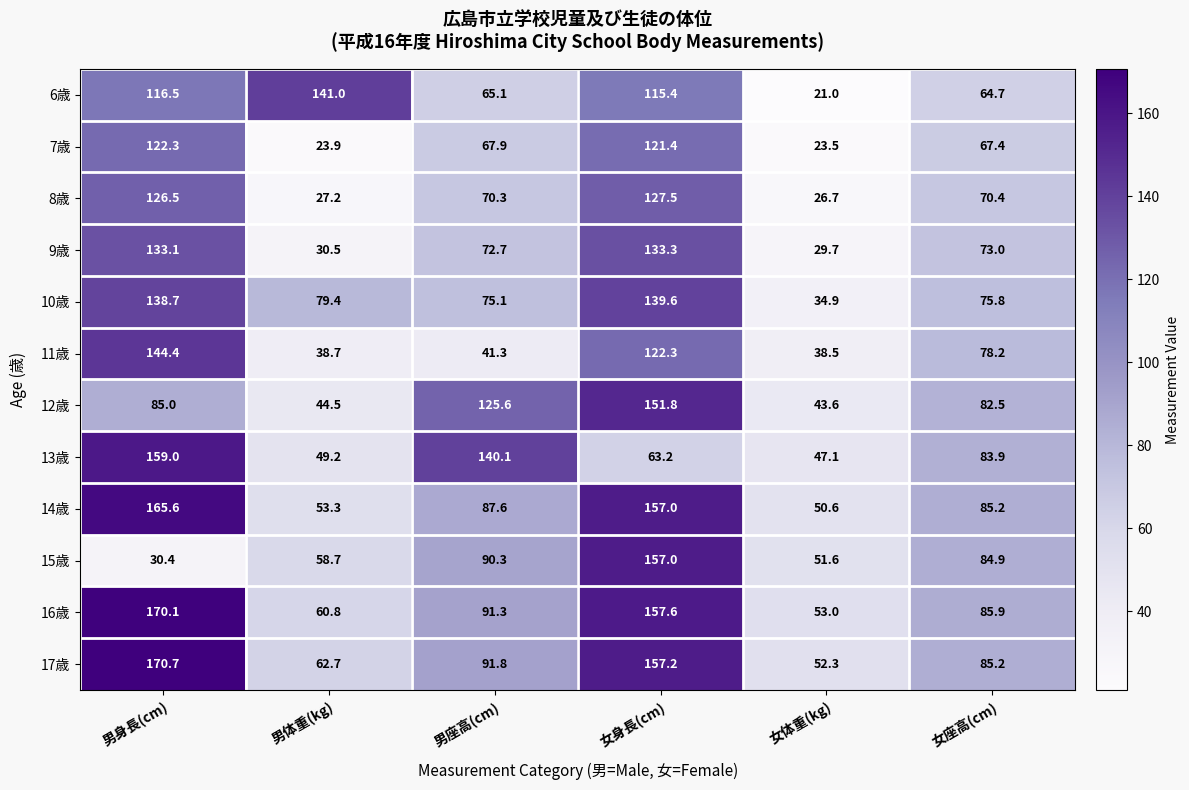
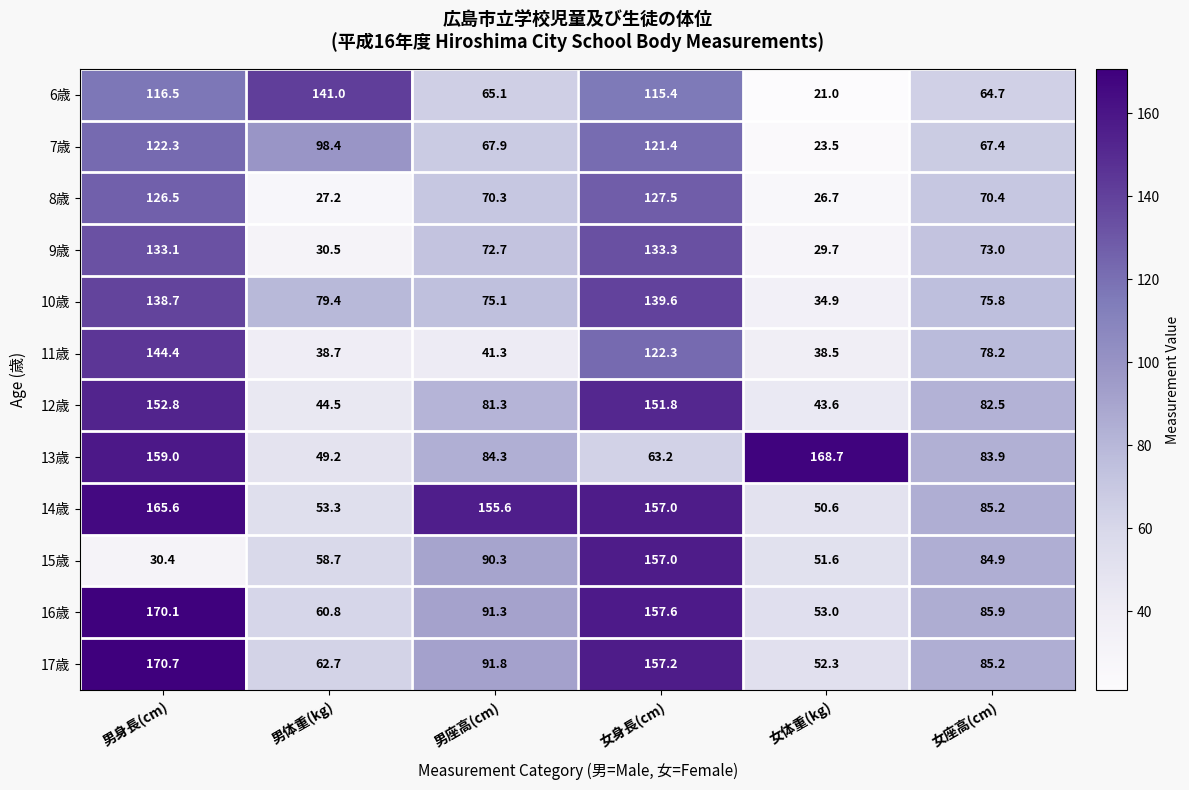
  {
    "6歳": {
      "男身長(cm)": 116.5,
      "男体重(kg)": 141.0,
      "男座高(cm)": 65.1,
      "女身長(cm)": 115.4,
      "女体重(kg)": 21.0,
      "女座高(cm)": 64.7
    },
    "7歳": {
      "男身長(cm)": 122.3,
-     "男体重(kg)": 23.9,
+     "男体重(kg)": 98.4,
      "男座高(cm)": 67.9,
      "女身長(cm)": 121.4,
      "女体重(kg)": 23.5,
      "女座高(cm)": 67.4
    },
    "8歳": {
      "男身長(cm)": 126.5,
      "男体重(kg)": 27.2,
      "男座高(cm)": 70.3,
      "女身長(cm)": 127.5,
      "女体重(kg)": 26.7,
      "女座高(cm)": 70.4
    },
    "9歳": {
      "男身長(cm)": 133.1,
      "男体重(kg)": 30.5,
      "男座高(cm)": 72.7,
      "女身長(cm)": 133.3,
      "女体重(kg)": 29.7,
      "女座高(cm)": 73.0
    },
    "10歳": {
      "男身長(cm)": 138.7,
      "男体重(kg)": 79.4,
      "男座高(cm)": 75.1,
      "女身長(cm)": 139.6,
      "女体重(kg)": 34.9,
      "女座高(cm)": 75.8
    },
    "11歳": {
      "男身長(cm)": 144.4,
      "男体重(kg)": 38.7,
      "男座高(cm)": 41.3,
      "女身長(cm)": 122.3,
      "女体重(kg)": 38.5,
      "女座高(cm)": 78.2
    },
    "12歳": {
-     "男身長(cm)": 85.0,
+     "男身長(cm)": 152.8,
      "男体重(kg)": 44.5,
-     "男座高(cm)": 125.6,
+     "男座高(cm)": 81.3,
      "女身長(cm)": 151.8,
      "女体重(kg)": 43.6,
      "女座高(cm)": 82.5
    },
    "13歳": {
      "男身長(cm)": 159.0,
      "男体重(kg)": 49.2,
-     "男座高(cm)": 140.1,
+     "男座高(cm)": 84.3,
      "女身長(cm)": 63.2,
-     "女体重(kg)": 47.1,
+     "女体重(kg)": 168.7,
      "女座高(cm)": 83.9
    },
    "14歳": {
      "男身長(cm)": 165.6,
      "男体重(kg)": 53.3,
-     "男座高(cm)": 87.6,
+     "男座高(cm)": 155.6,
      "女身長(cm)": 157.0,
      "女体重(kg)": 50.6,
      "女座高(cm)": 85.2
    },
    "15歳": {
      "男身長(cm)": 30.4,
      "男体重(kg)": 58.7,
      "男座高(cm)": 90.3,
      "女身長(cm)": 157.0,
      "女体重(kg)": 51.6,
      "女座高(cm)": 84.9
    },
    "16歳": {
      "男身長(cm)": 170.1,
      "男体重(kg)": 60.8,
      "男座高(cm)": 91.3,
      "女身長(cm)": 157.6,
      "女体重(kg)": 53.0,
      "女座高(cm)": 85.9
    },
    "17歳": {
      "男身長(cm)": 170.7,
      "男体重(kg)": 62.7,
      "男座高(cm)": 91.8,
      "女身長(cm)": 157.2,
      "女体重(kg)": 52.3,
      "女座高(cm)": 85.2
    }
  }
